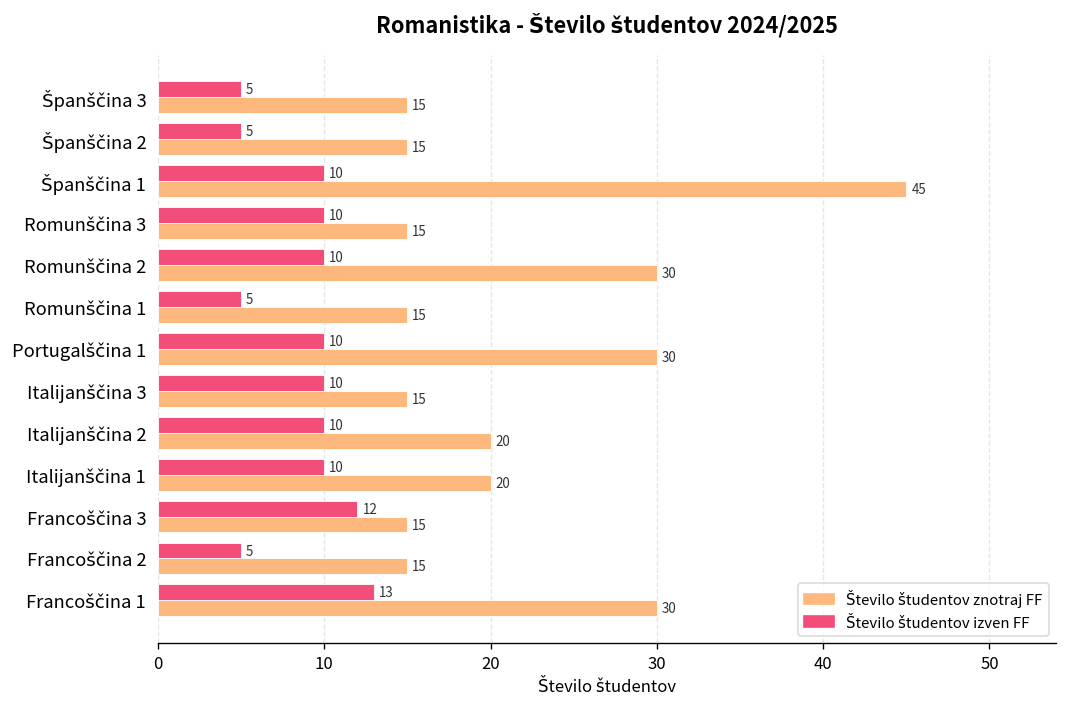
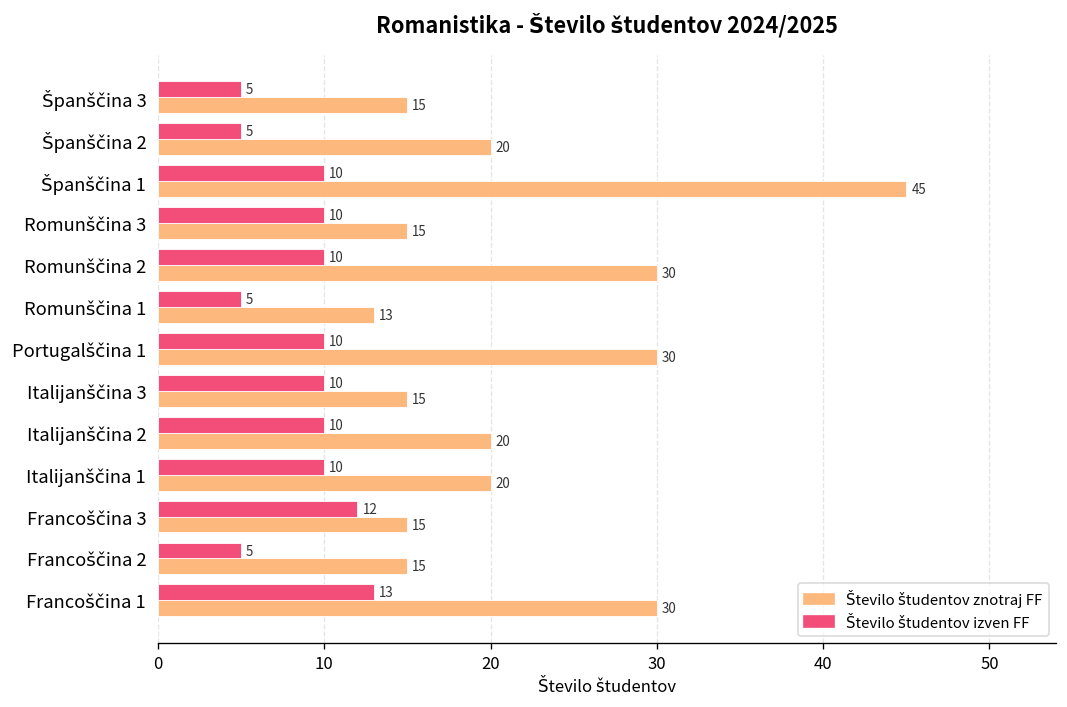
  {
    "Število študentov znotraj FF": {
      "Španščina 3": 15,
-     "Španščina 2": 15,
+     "Španščina 2": 20,
      "Španščina 1": 45,
      "Romunščina 3": 15,
      "Romunščina 2": 30,
-     "Romunščina 1": 15,
+     "Romunščina 1": 13,
      "Portugalščina 1": 30,
      "Italijanščina 3": 15,
      "Italijanščina 2": 20,
      "Italijanščina 1": 20,
      "Francoščina 3": 15,
      "Francoščina 2": 15,
      "Francoščina 1": 30
    },
    "Število študentov izven FF": {
      "Španščina 3": 5,
      "Španščina 2": 5,
      "Španščina 1": 10,
      "Romunščina 3": 10,
      "Romunščina 2": 10,
      "Romunščina 1": 5,
      "Portugalščina 1": 10,
      "Italijanščina 3": 10,
      "Italijanščina 2": 10,
      "Italijanščina 1": 10,
      "Francoščina 3": 12,
      "Francoščina 2": 5,
      "Francoščina 1": 13
    }
  }
